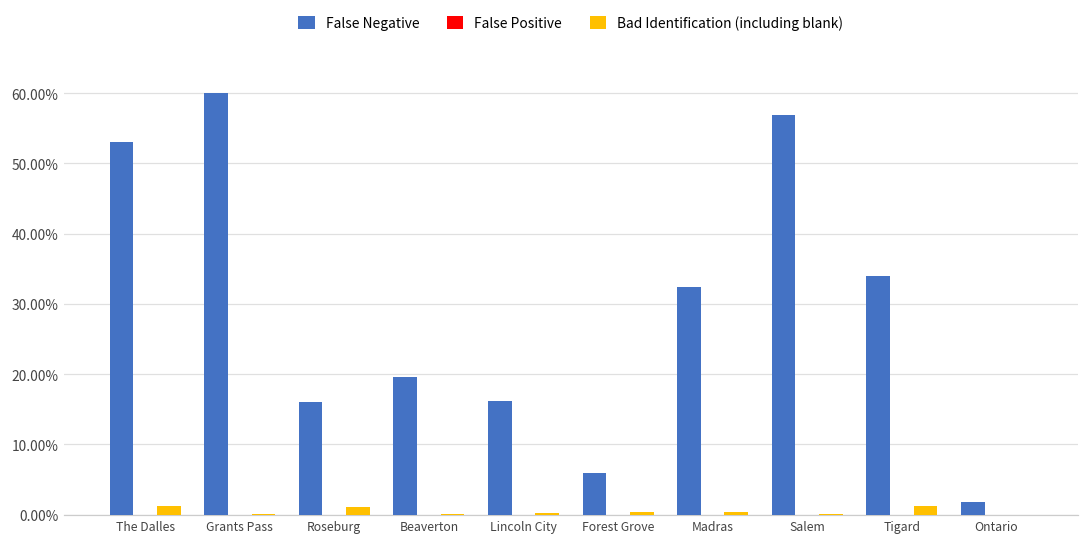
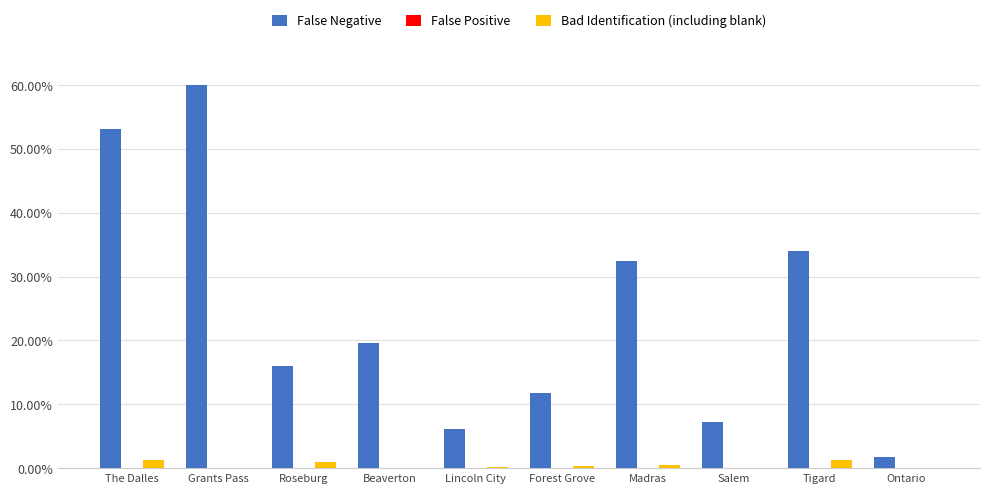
  {
    "False Negative": {
      "The Dalles": "53%",
      "Grants Pass": "60%",
      "Roseburg": "16%",
      "Beaverton": "20%",
-     "Lincoln City": "16%",
-     "Forest Grove": "6%",
+     "Lincoln City": "6%",
+     "Forest Grove": "12%",
      "Madras": "32%",
-     "Salem": "57%",
+     "Salem": "7%",
      "Tigard": "34%",
      "Ontario": "2%"
    },
    "False Positive": {
      "The Dalles": "0%",
      "Grants Pass": "0%",
      "Roseburg": "0%",
      "Beaverton": "0%",
      "Lincoln City": "0%",
      "Forest Grove": "0%",
      "Madras": "0%",
      "Salem": "0%",
      "Tigard": "0%",
      "Ontario": "0%"
    },
    "Bad Identification (including blank)": {
      "The Dalles": "1%",
      "Roseburg": "1%",
      "Madras": "0%",
      "Tigard": "1%",
      "Ontario": "0%"
    }
  }
